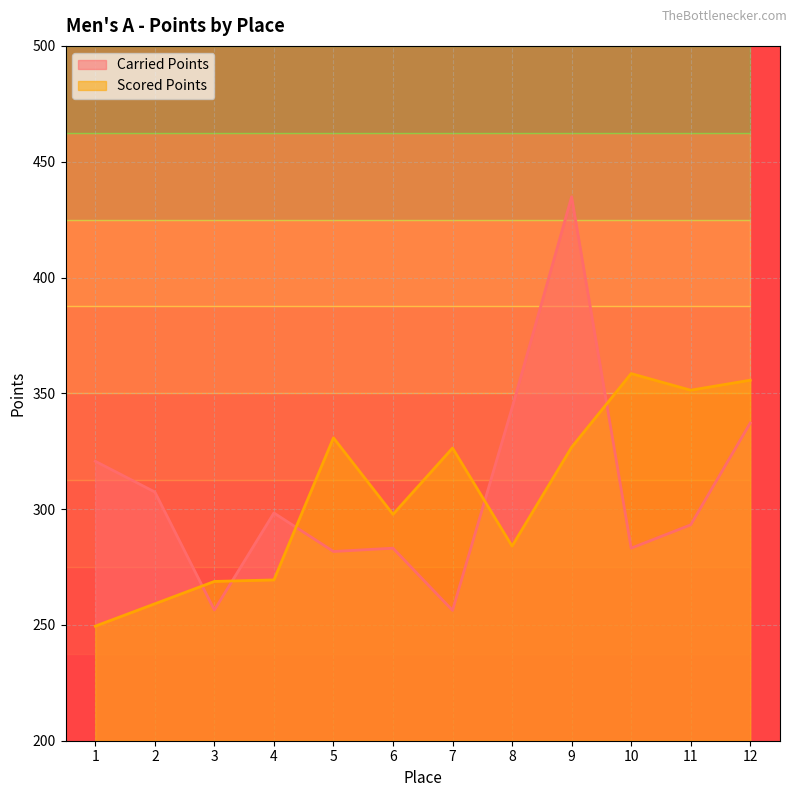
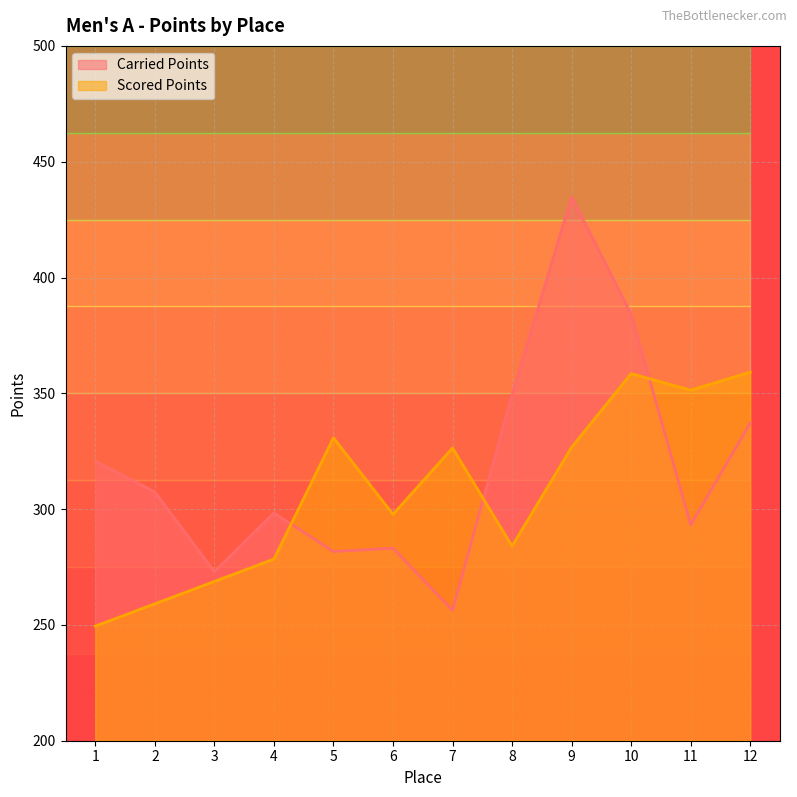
  {
    "Carried Points": {
      "1": 321,
      "2": 307,
-     "3": 256,
+     "3": 273,
      "4": 298,
      "5": 282,
      "6": 283,
      "7": 256,
-     "8": 344,
+     "8": 349,
      "9": 435,
-     "10": 283,
+     "10": 384,
      "11": 293,
      "12": 337
    },
    "Scored Points": {
      "1": 249,
      "2": 259,
      "3": 269,
-     "4": 269,
+     "4": 278,
      "5": 331,
      "6": 298,
      "7": 326,
      "8": 284,
      "9": 327,
      "10": 359,
      "11": 351,
-     "12": 356
+     "12": 359
    }
  }
